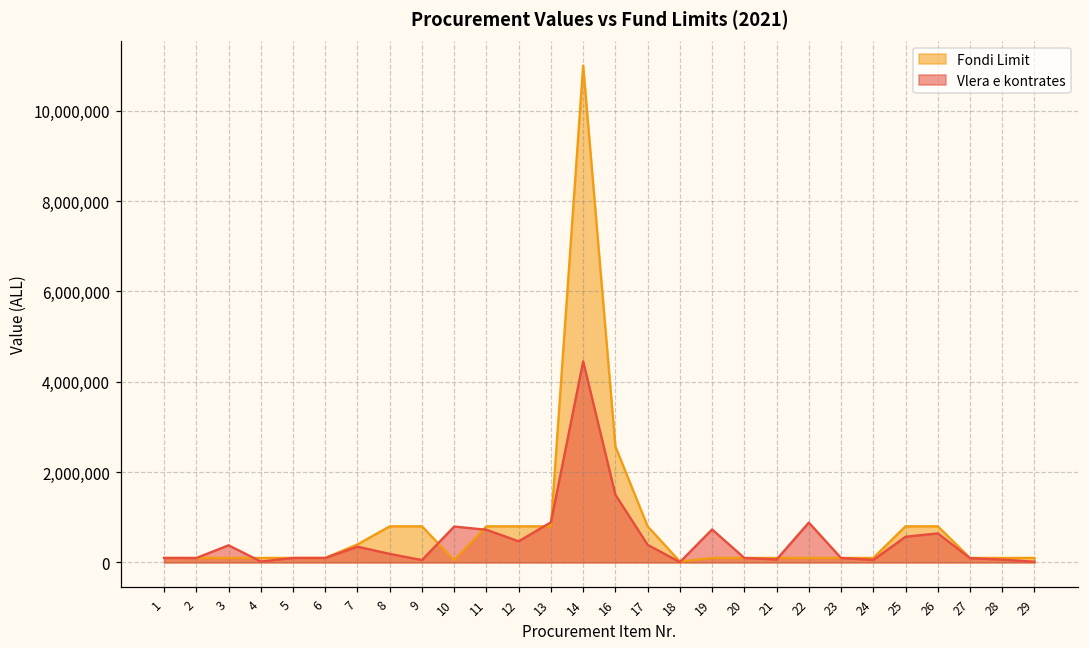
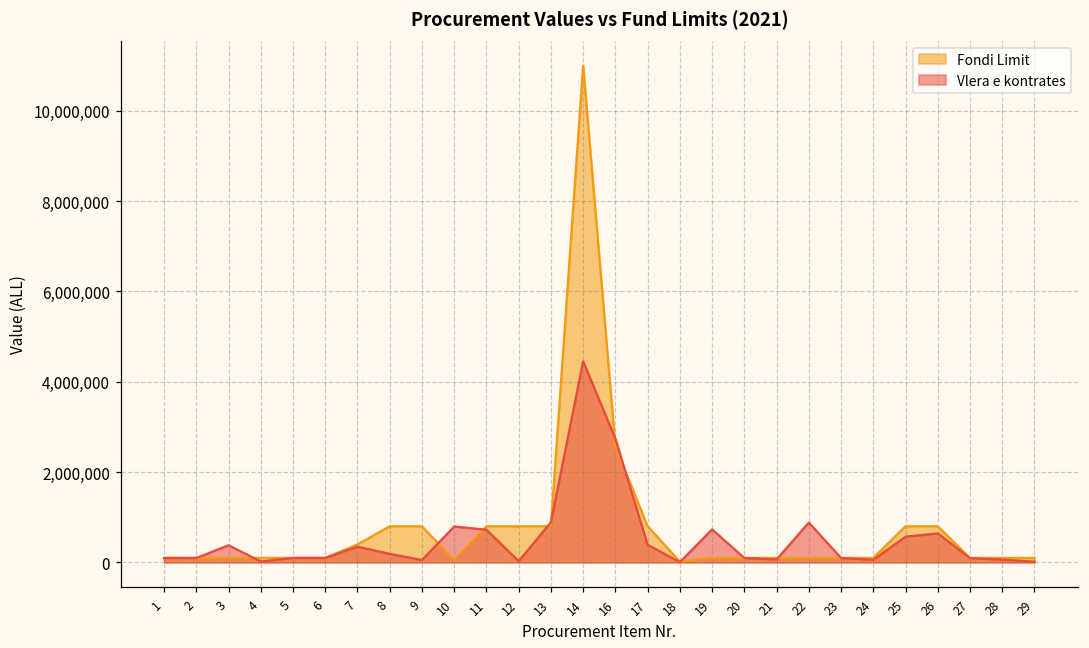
  {
    "Fondi Limit": {
      "3": "100,000",
      "4": "100,000",
      "8": "800,000",
      "9": "800,000",
      "10": "100,000",
      "11": "800,000",
      "12": "800,000",
      "13": "800,000",
      "14": "11,000,000",
      "16": "2,600,000",
      "17": "800,000",
      "19": "100,000",
      "22": "100,000",
      "25": "800,000",
      "26": "800,000",
      "29": "100,000"
    },
    "Vlera e kontrates": {
      "3": "400,000",
      "4": "0",
      "8": "200,000",
      "9": "100,000",
      "10": "800,000",
      "11": "700,000",
-     "12": "500,000",
+     "12": "0",
      "13": "900,000",
      "14": "4,500,000",
-     "16": "1,500,000",
+     "16": "2,700,000",
      "17": "400,000",
      "19": "700,000",
      "22": "900,000",
      "25": "600,000",
      "26": "600,000",
      "29": "0"
    }
  }
